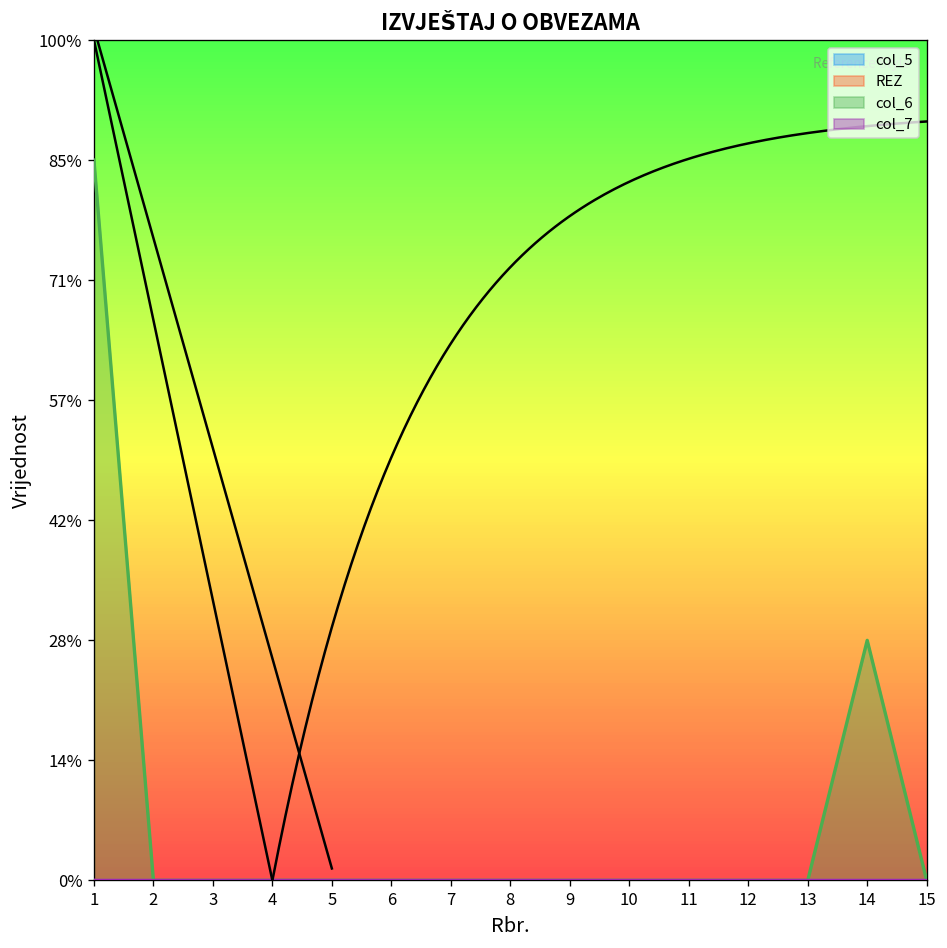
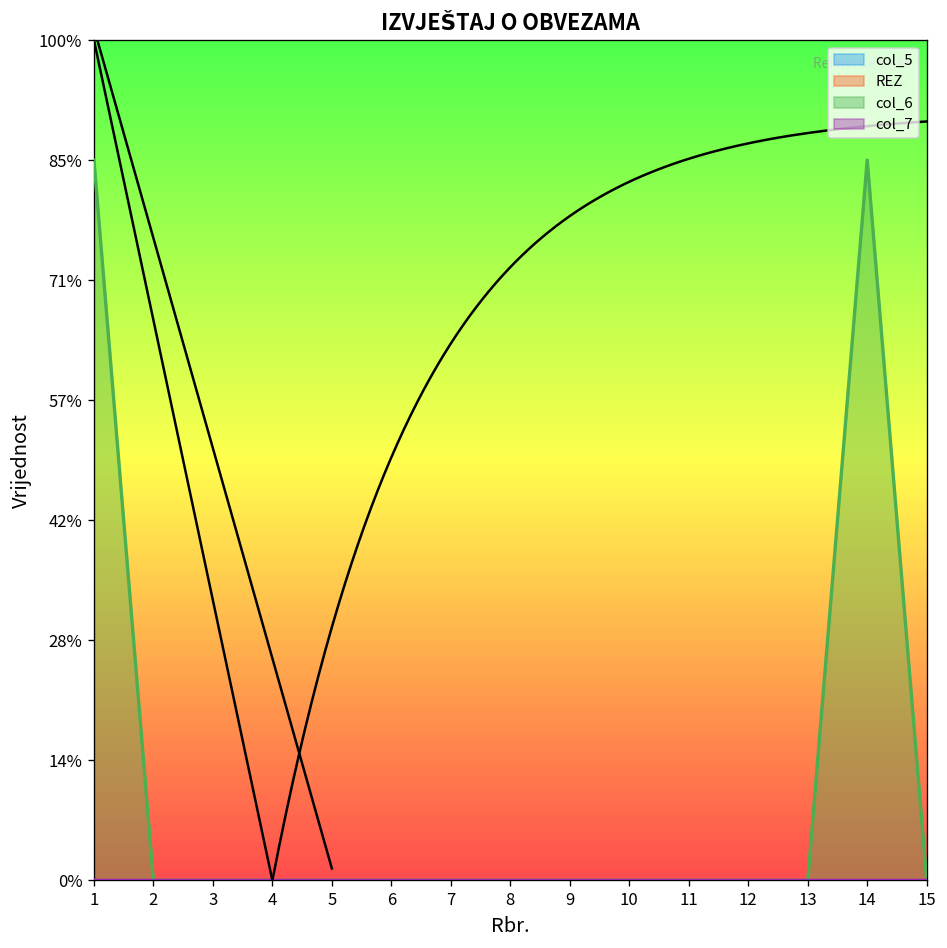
  {
    "col_7": {
      "1": "0%",
      "14": "0%"
    },
    "col_6": {
      "1": "86%",
-     "14": "29%"
+     "14": "86%"
    }
  }
